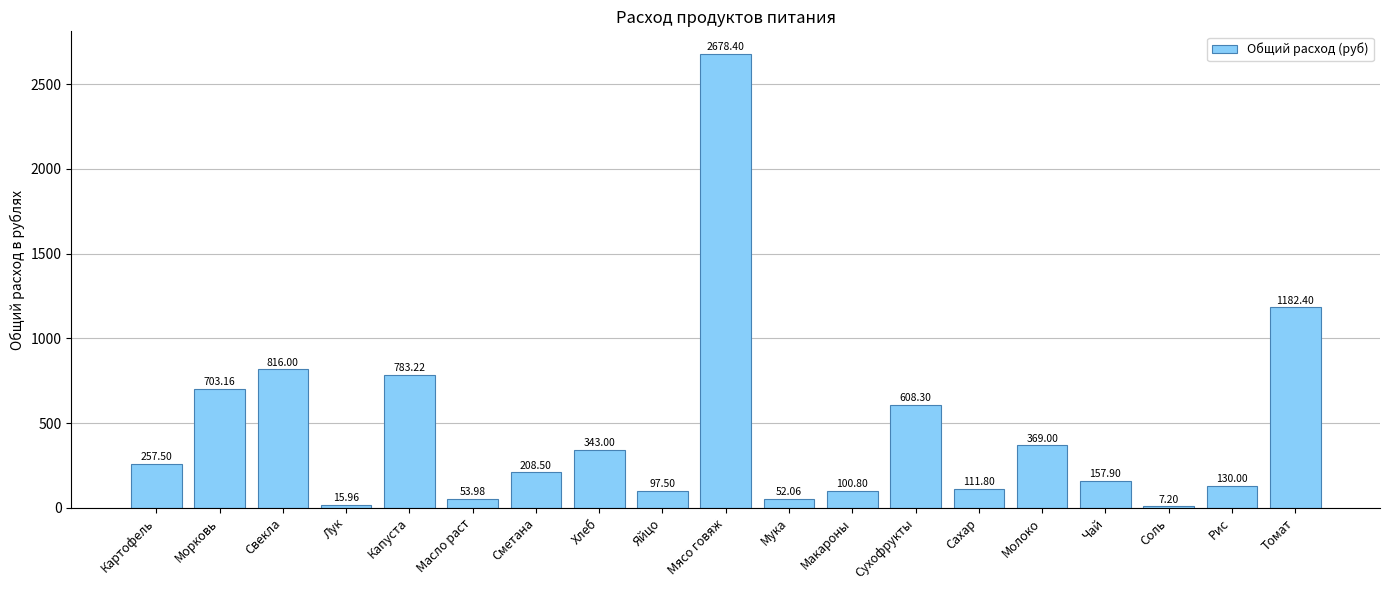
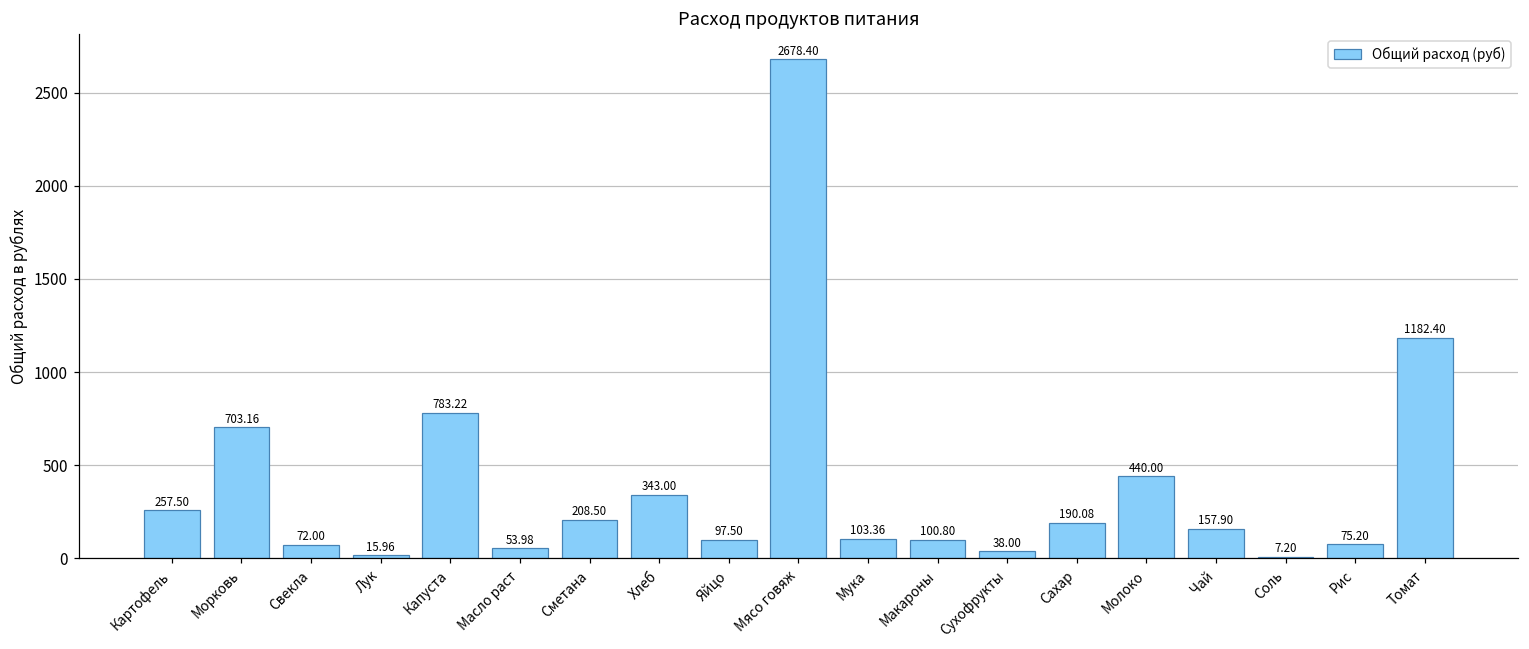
  {
    "Картофель": 257.50,
    "Морковь": 703.16,
-   "Свекла": 816.00,
+   "Свекла": 72.00,
    "Лук": 15.96,
    "Капуста": 783.22,
    "Масло раст": 53.98,
    "Сметана": 208.50,
    "Хлеб": 343.00,
    "Яйцо": 97.50,
    "Мясо говяж": 2678.40,
-   "Мука": 52.06,
+   "Мука": 103.36,
    "Макароны": 100.80,
-   "Сухофрукты": 608.30,
-   "Сахар": 111.80,
-   "Молоко": 369.00,
+   "Сухофрукты": 38.00,
+   "Сахар": 190.08,
+   "Молоко": 440.00,
    "Чай": 157.90,
    "Соль": 7.20,
-   "Рис": 130.00,
+   "Рис": 75.20,
    "Томат": 1182.40
  }
